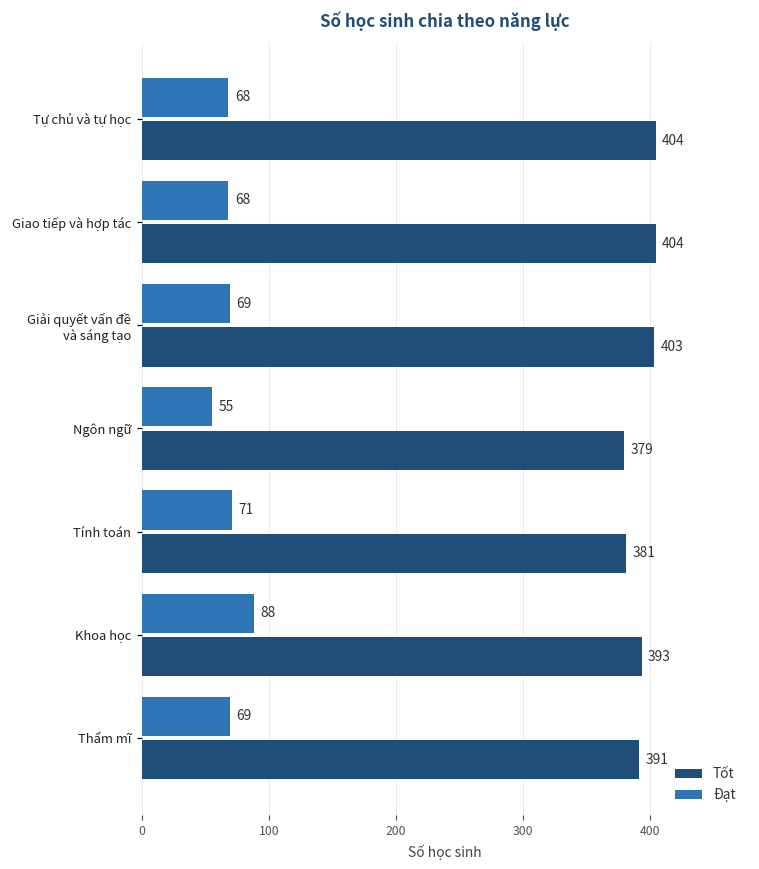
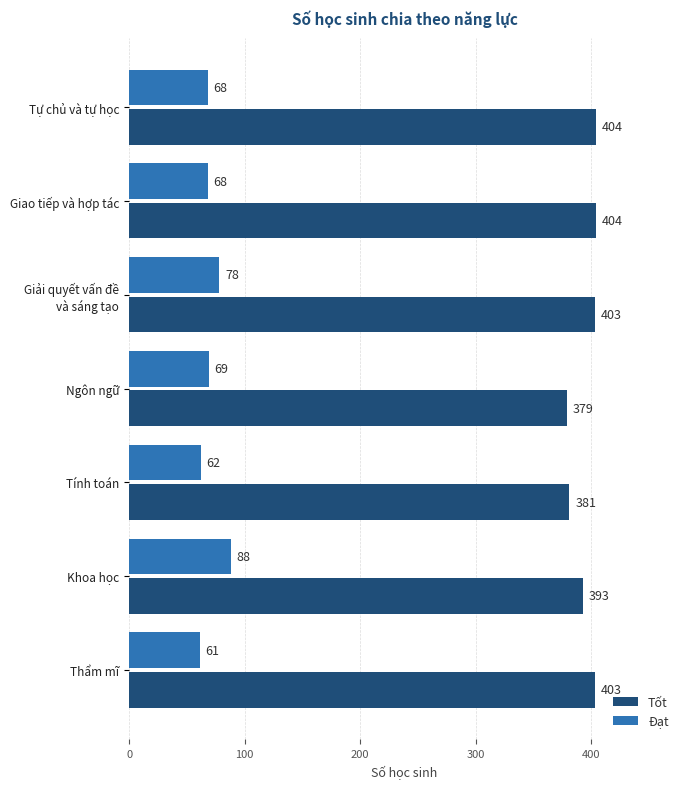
  {
    "Tốt": {
      "Tự chủ và tự học": 404,
      "Giao tiếp và hợp tác": 404,
      "Giải quyết vấn đề và sáng tạo": 403,
      "Ngôn ngữ": 379,
      "Tính toán": 381,
      "Khoa học": 393,
-     "Thẩm mĩ": 391
+     "Thẩm mĩ": 403
    },
    "Đạt": {
      "Tự chủ và tự học": 68,
      "Giao tiếp và hợp tác": 68,
-     "Giải quyết vấn đề và sáng tạo": 69,
-     "Ngôn ngữ": 55,
-     "Tính toán": 71,
+     "Giải quyết vấn đề và sáng tạo": 78,
+     "Ngôn ngữ": 69,
+     "Tính toán": 62,
      "Khoa học": 88,
-     "Thẩm mĩ": 69
+     "Thẩm mĩ": 61
    }
  }
